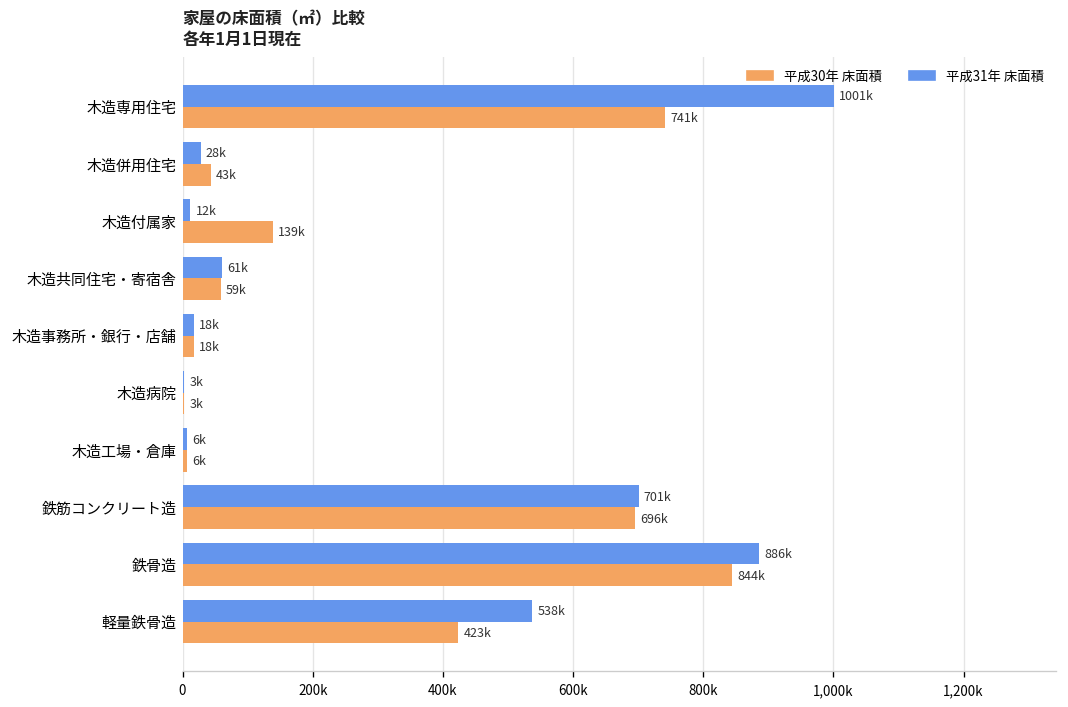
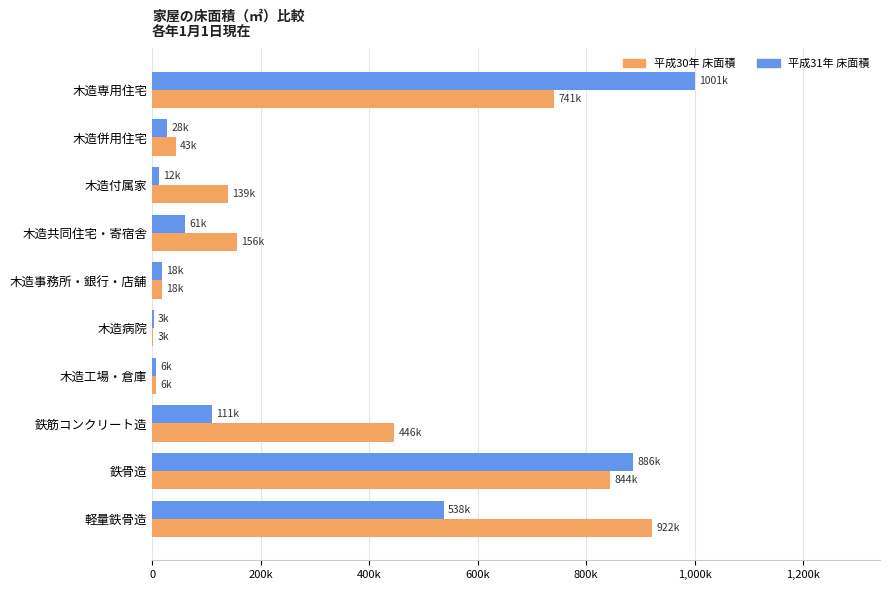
  {
    "平成30年 床面積": {
      "木造専用住宅": "741k",
      "木造併用住宅": "43k",
      "木造付属家": "139k",
-     "木造共同住宅・寄宿舎": "59k",
+     "木造共同住宅・寄宿舎": "156k",
      "木造事務所・銀行・店舗": "18k",
      "木造病院": "3k",
      "木造工場・倉庫": "6k",
-     "鉄筋コンクリート造": "696k",
+     "鉄筋コンクリート造": "446k",
      "鉄骨造": "844k",
-     "軽量鉄骨造": "423k"
+     "軽量鉄骨造": "922k"
    },
    "平成31年 床面積": {
      "木造専用住宅": "1001k",
      "木造併用住宅": "28k",
      "木造付属家": "12k",
      "木造共同住宅・寄宿舎": "61k",
      "木造事務所・銀行・店舗": "18k",
      "木造病院": "3k",
      "木造工場・倉庫": "6k",
-     "鉄筋コンクリート造": "701k",
+     "鉄筋コンクリート造": "111k",
      "鉄骨造": "886k",
      "軽量鉄骨造": "538k"
    }
  }
